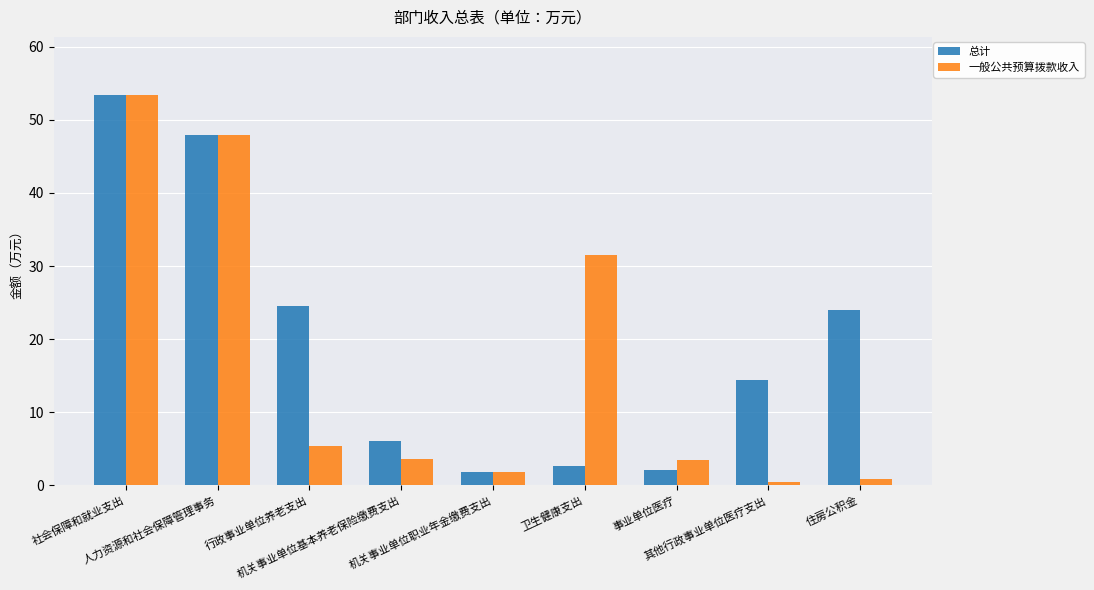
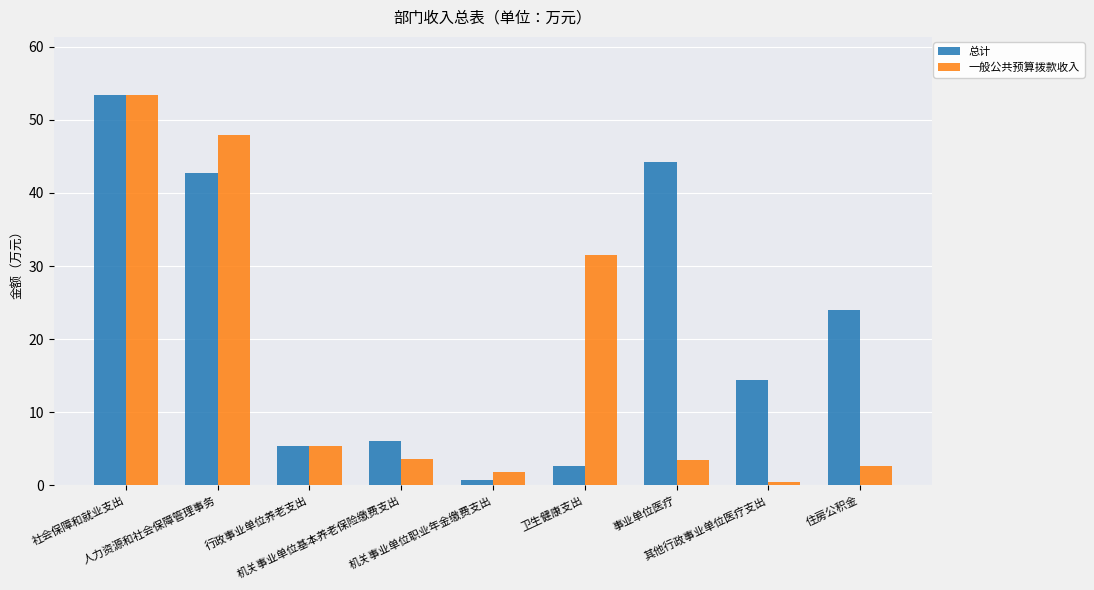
  {
    "总计": {
      "社会保障和就业支出": 53,
-     "人力资源和社会保障管理事务": 48,
-     "行政事业单位养老支出": 25,
+     "人力资源和社会保障管理事务": 43,
+     "行政事业单位养老支出": 5,
      "机关事业单位基本养老保险缴费支出": 6,
-     "机关事业单位职业年金缴费支出": 2,
+     "机关事业单位职业年金缴费支出": 1,
      "卫生健康支出": 3,
-     "事业单位医疗": 2,
+     "事业单位医疗": 44,
      "其他行政事业单位医疗支出": 14,
      "住房公积金": 24
    },
    "一般公共预算拨款收入": {
      "社会保障和就业支出": 53,
      "人力资源和社会保障管理事务": 48,
      "行政事业单位养老支出": 5,
      "机关事业单位基本养老保险缴费支出": 4,
      "机关事业单位职业年金缴费支出": 2,
      "卫生健康支出": 32,
      "事业单位医疗": 3,
      "其他行政事业单位医疗支出": 0,
-     "住房公积金": 1
+     "住房公积金": 3
    }
  }
